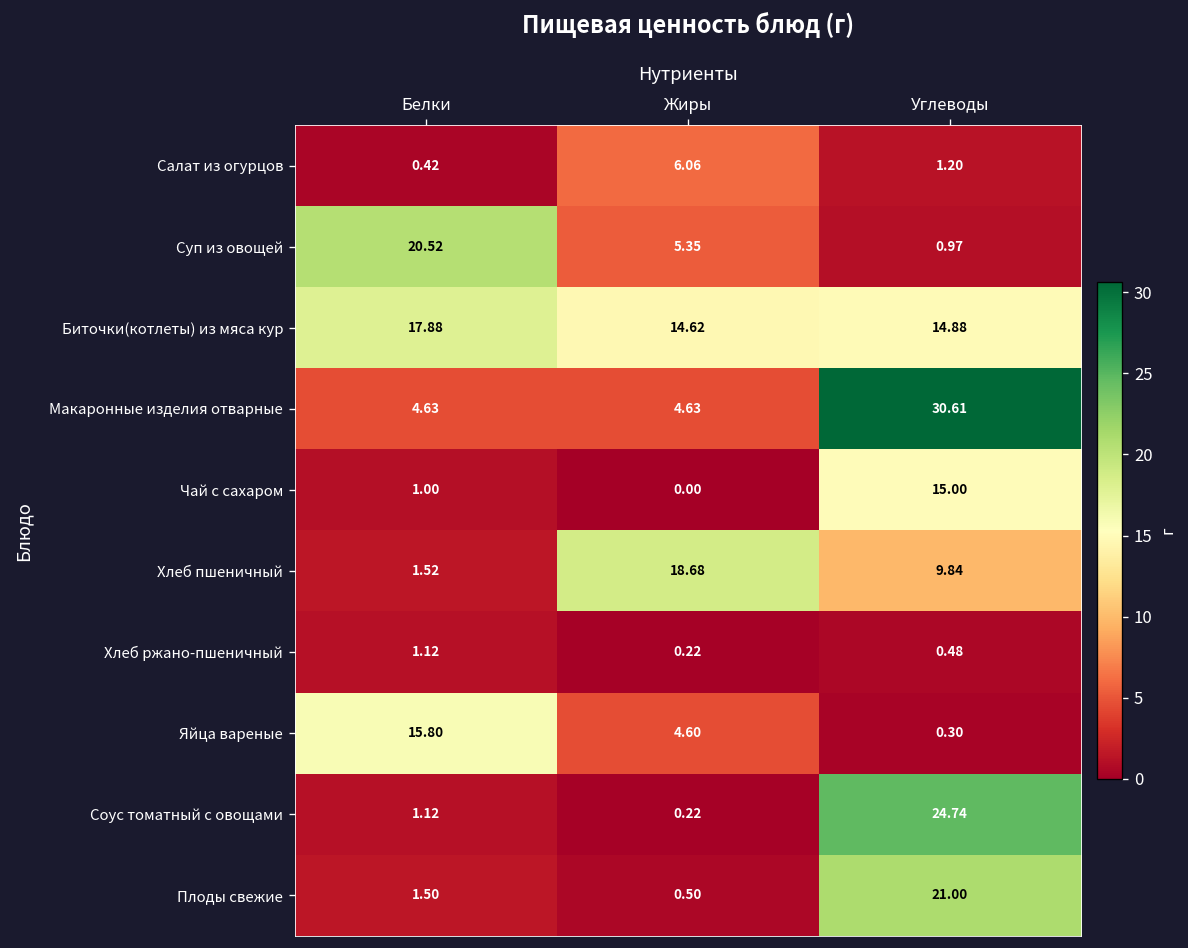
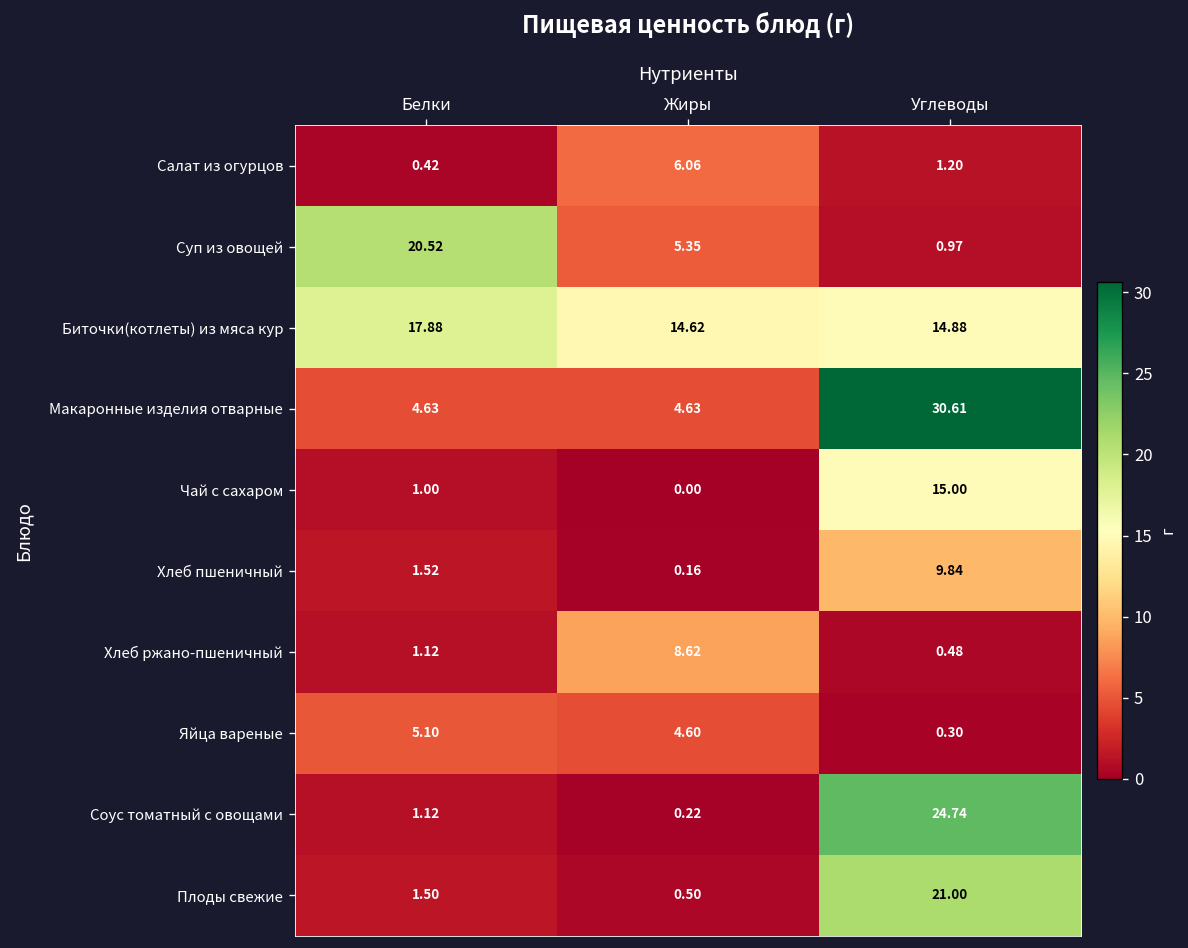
  {
    "Салат из огурцов": {
      "Белки": 0.42,
      "Жиры": 6.06,
      "Углеводы": 1.20
    },
    "Суп из овощей": {
      "Белки": 20.52,
      "Жиры": 5.35,
      "Углеводы": 0.97
    },
    "Биточки(котлеты) из мяса кур": {
      "Белки": 17.88,
      "Жиры": 14.62,
      "Углеводы": 14.88
    },
    "Макаронные изделия отварные": {
      "Белки": 4.63,
      "Жиры": 4.63,
      "Углеводы": 30.61
    },
    "Чай с сахаром": {
      "Белки": 1.00,
      "Жиры": 0.00,
      "Углеводы": 15.00
    },
    "Хлеб пшеничный": {
      "Белки": 1.52,
-     "Жиры": 18.68,
+     "Жиры": 0.16,
      "Углеводы": 9.84
    },
    "Хлеб ржано-пшеничный": {
      "Белки": 1.12,
-     "Жиры": 0.22,
+     "Жиры": 8.62,
      "Углеводы": 0.48
    },
    "Яйца вареные": {
-     "Белки": 15.80,
+     "Белки": 5.10,
      "Жиры": 4.60,
      "Углеводы": 0.30
    },
    "Соус томатный с овощами": {
      "Белки": 1.12,
      "Жиры": 0.22,
      "Углеводы": 24.74
    },
    "Плоды свежие": {
      "Белки": 1.50,
      "Жиры": 0.50,
      "Углеводы": 21.00
    }
  }
